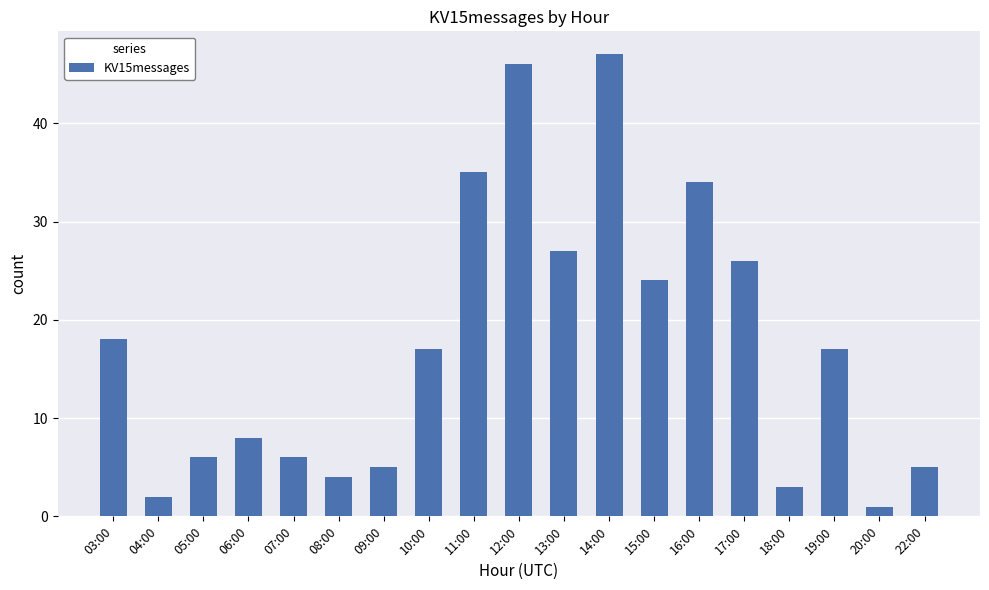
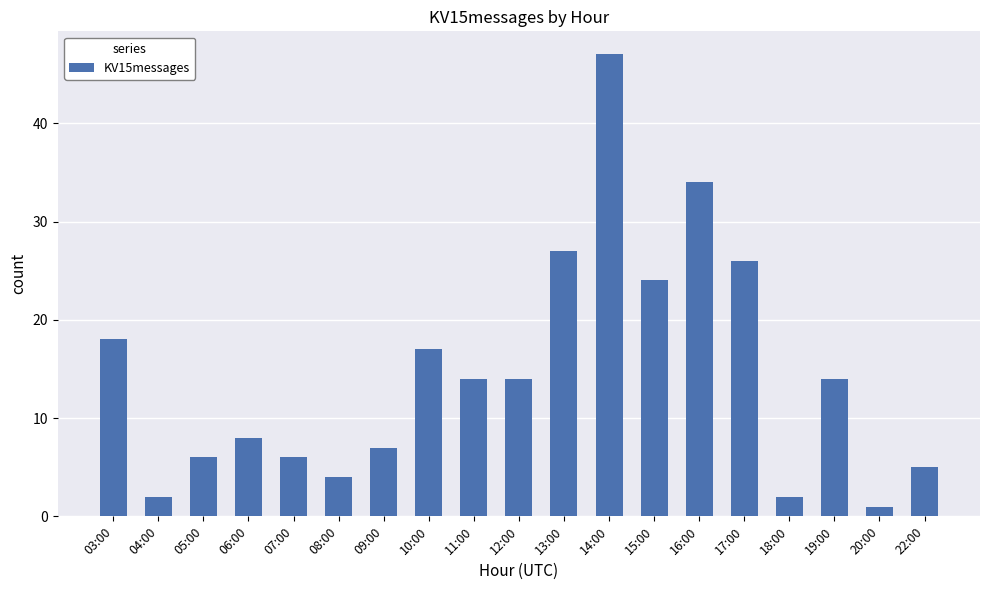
  {
    "03:00": 18,
    "04:00": 2,
    "05:00": 6,
    "06:00": 8,
    "07:00": 6,
    "08:00": 4,
-   "09:00": 5,
+   "09:00": 7,
    "10:00": 17,
-   "11:00": 35,
-   "12:00": 46,
+   "11:00": 14,
+   "12:00": 14,
    "13:00": 27,
    "14:00": 47,
    "15:00": 24,
    "16:00": 34,
    "17:00": 26,
-   "18:00": 3,
-   "19:00": 17,
+   "18:00": 2,
+   "19:00": 14,
    "20:00": 1,
    "22:00": 5
  }
